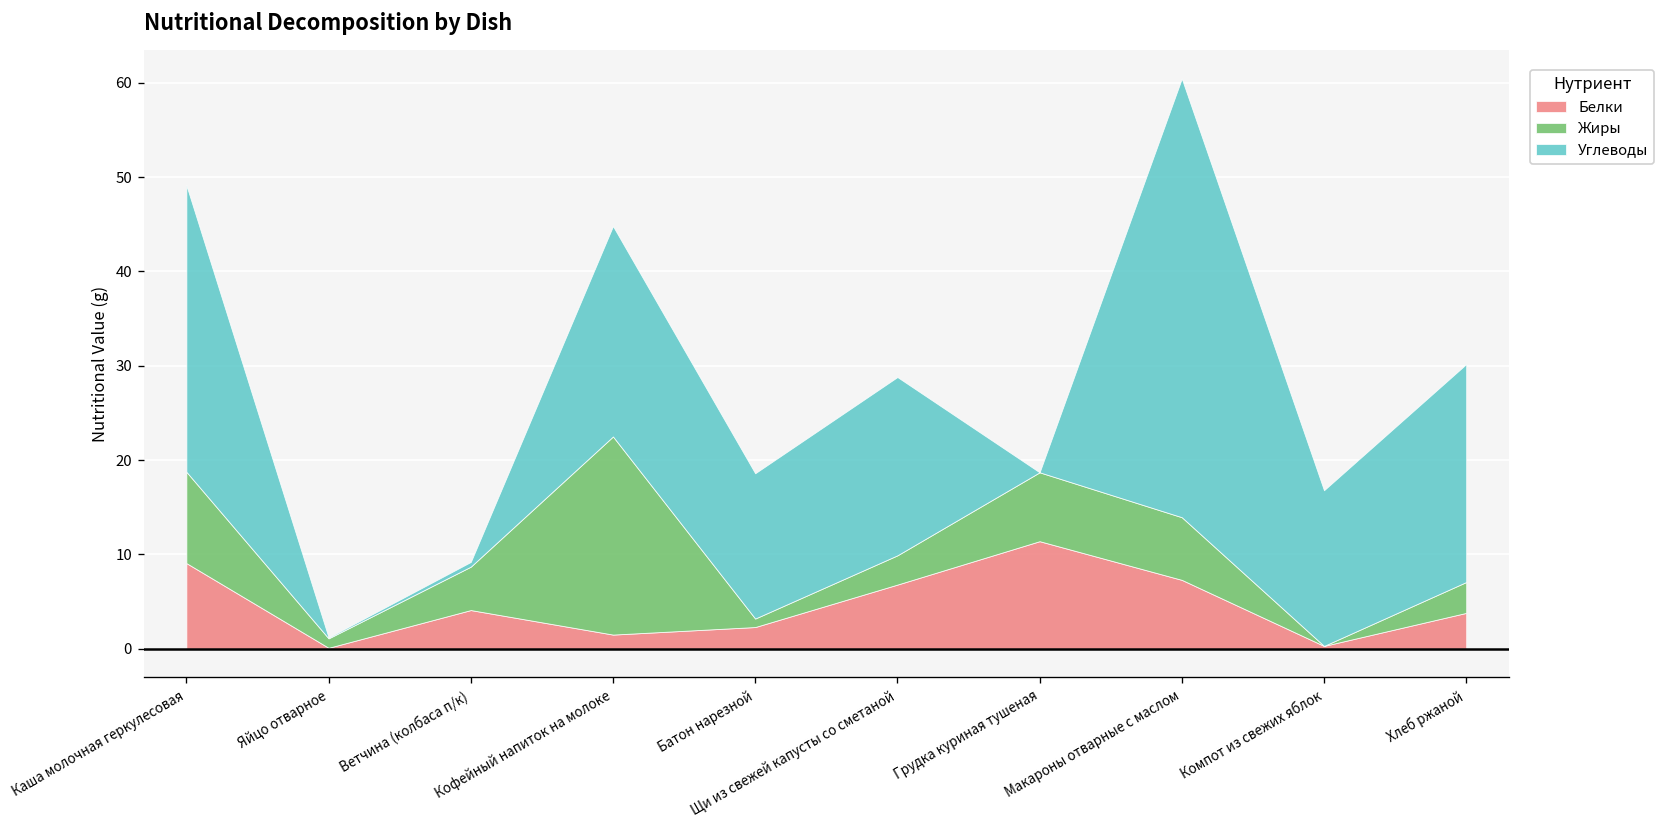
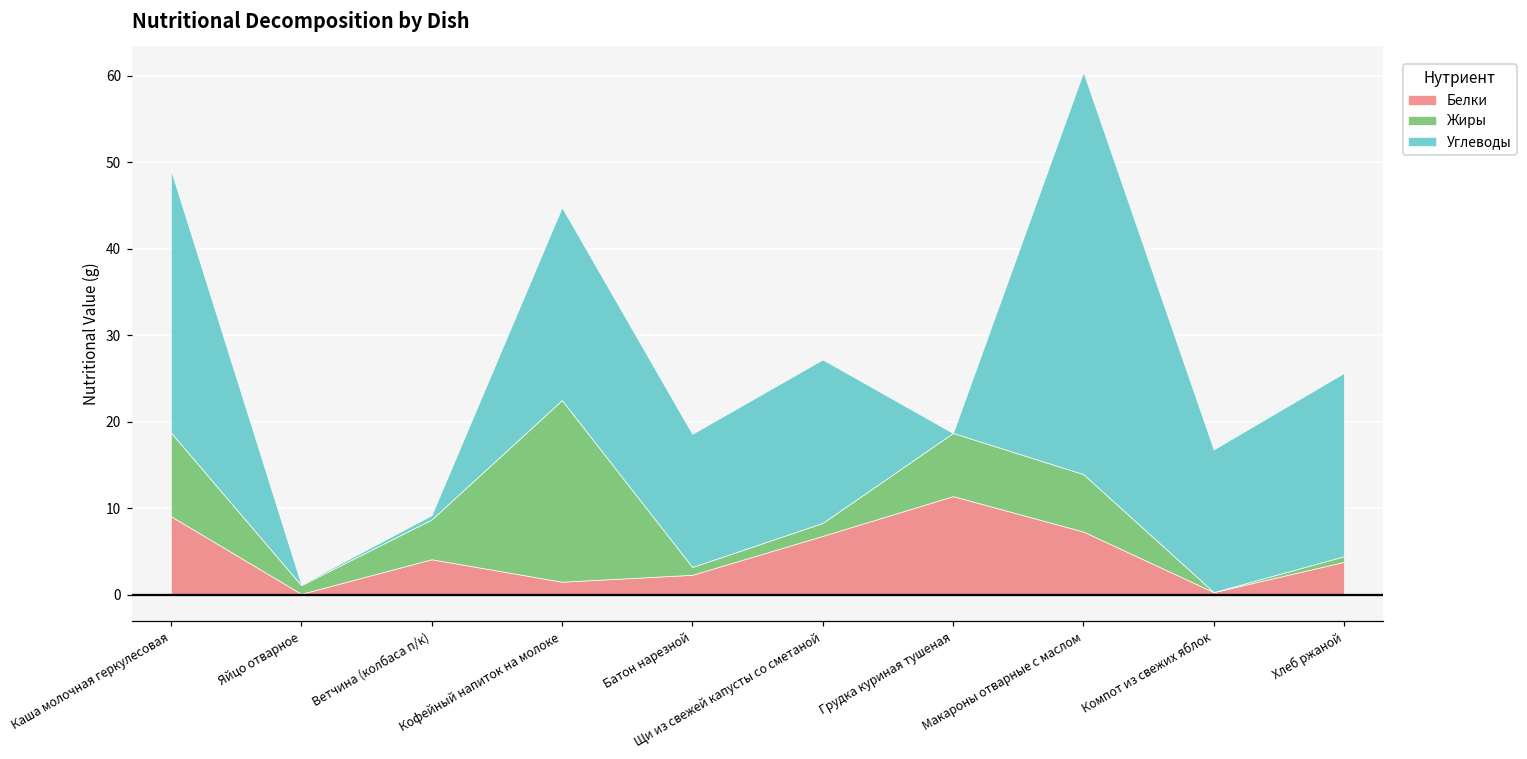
  {
    "Белки": {
      "Каша молочная геркулесовая": 9,
      "Ветчина (колбаса п/к)": 4,
      "Кофейный напиток на молоке": 2,
      "Батон нарезной": 2,
      "Щи из свежей капусты со сметаной": 7,
      "Грудка куриная тушеная": 11,
      "Макароны отварные с маслом": 7,
      "Хлеб ржаной": 4
    },
    "Жиры": {
      "Каша молочная геркулесовая": 10,
      "Ветчина (колбаса п/к)": 5,
      "Кофейный напиток на молоке": 21,
      "Батон нарезной": 1,
-     "Щи из свежей капусты со сметаной": 3,
+     "Щи из свежей капусты со сметаной": 2,
      "Макароны отварные с маслом": 7,
-     "Хлеб ржаной": 3
+     "Хлеб ржаной": 1
    },
    "Углеводы": {
      "Каша молочная геркулесовая": 30,
      "Ветчина (колбаса п/к)": 1,
      "Кофейный напиток на молоке": 22,
      "Батон нарезной": 15,
      "Щи из свежей капусты со сметаной": 19,
      "Макароны отварные с маслом": 47,
      "Компот из свежих яблок": 17,
-     "Хлеб ржаной": 23
+     "Хлеб ржаной": 21
    }
  }
